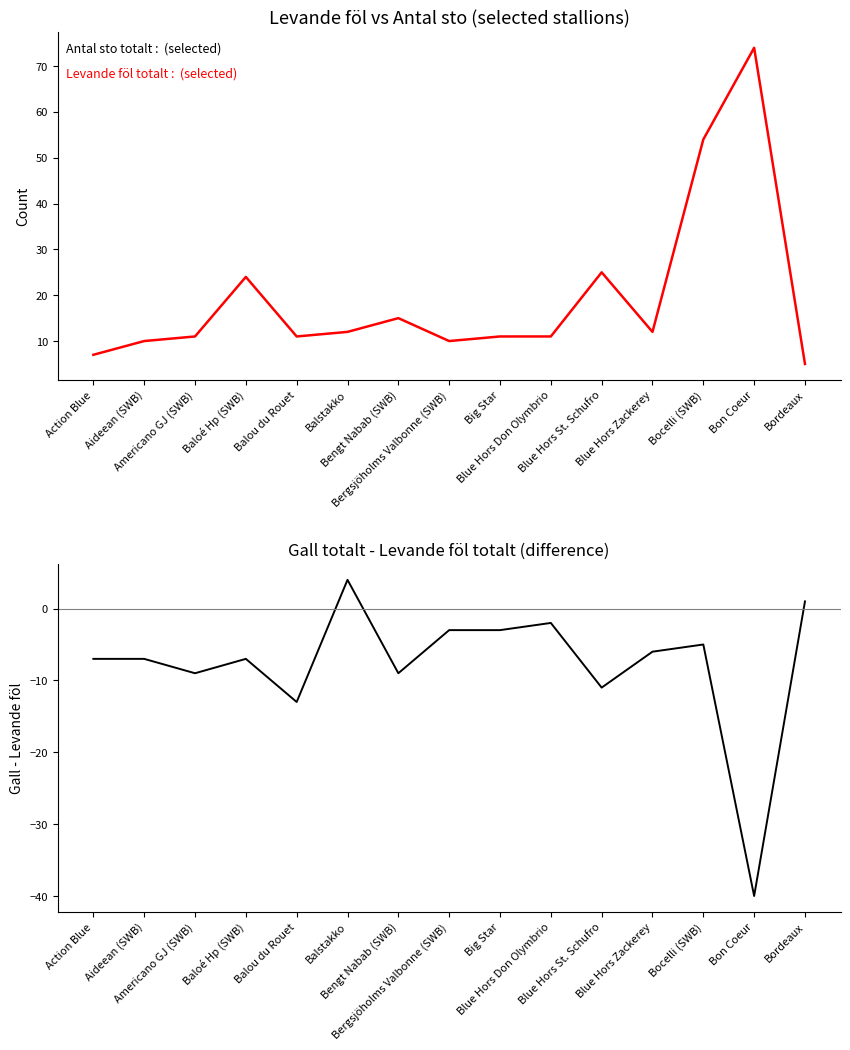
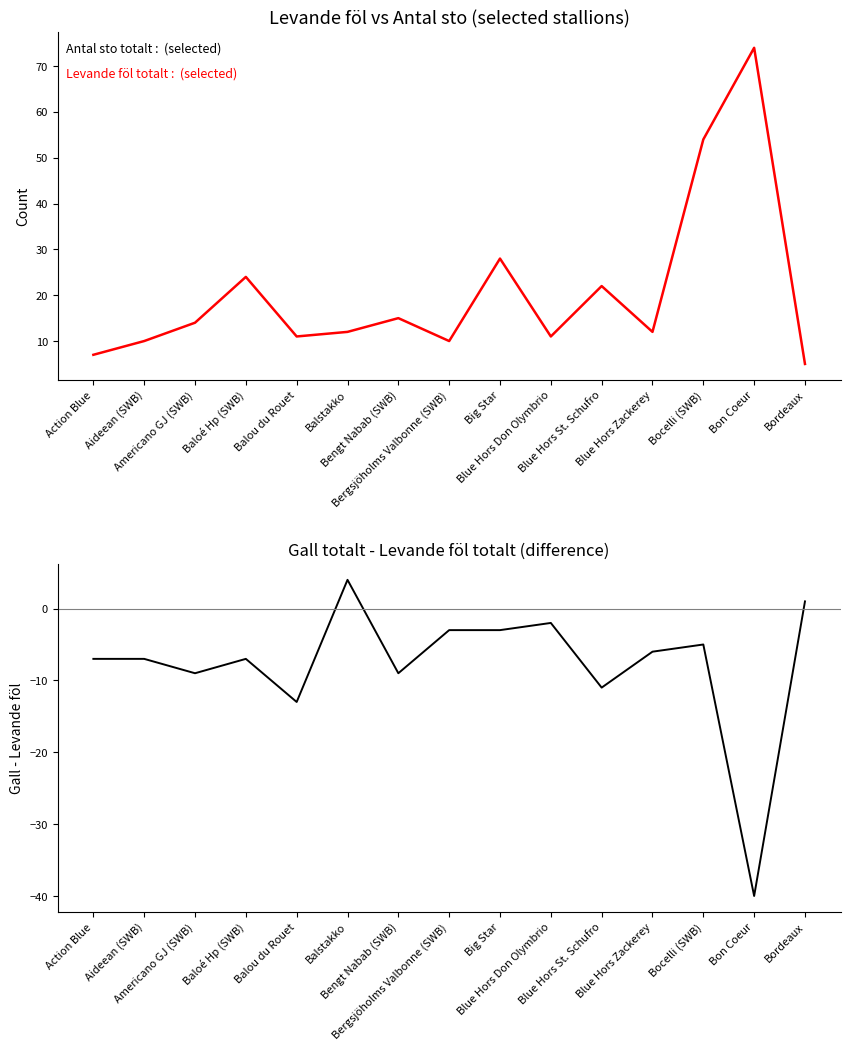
  {
    "Levande föl vs Antal sto (selected stallions)": {
      "Action Blue": 7,
      "Aideean (SWB)": 10,
-     "Americano GJ (SWB)": 11,
+     "Americano GJ (SWB)": 14,
      "Baloé Hp (SWB)": 24,
      "Balou du Rouet": 11,
      "Balstakko": 12,
      "Bengt Nabab (SWB)": 15,
      "Bergsjöholms Valbonne (SWB)": 10,
-     "Big Star": 11,
+     "Big Star": 28,
      "Blue Hors Don Olymbrio": 11,
-     "Blue Hors St. Schufro": 25,
+     "Blue Hors St. Schufro": 22,
      "Blue Hors Zackerey": 12,
      "Bocelli (SWB)": 54,
      "Bon Coeur": 74,
      "Bordeaux": 5
    },
    "Gall totalt - Levande föl totalt (difference)": {
      "Action Blue": -7,
      "Aideean (SWB)": -7,
      "Americano GJ (SWB)": -9,
      "Baloé Hp (SWB)": -7,
      "Balou du Rouet": -13,
      "Balstakko": 4,
      "Bengt Nabab (SWB)": -9,
      "Bergsjöholms Valbonne (SWB)": -3,
      "Big Star": -3,
      "Blue Hors Don Olymbrio": -2,
      "Blue Hors St. Schufro": -11,
      "Blue Hors Zackerey": -6,
      "Bocelli (SWB)": -5,
      "Bon Coeur": -40,
      "Bordeaux": 1
    }
  }
